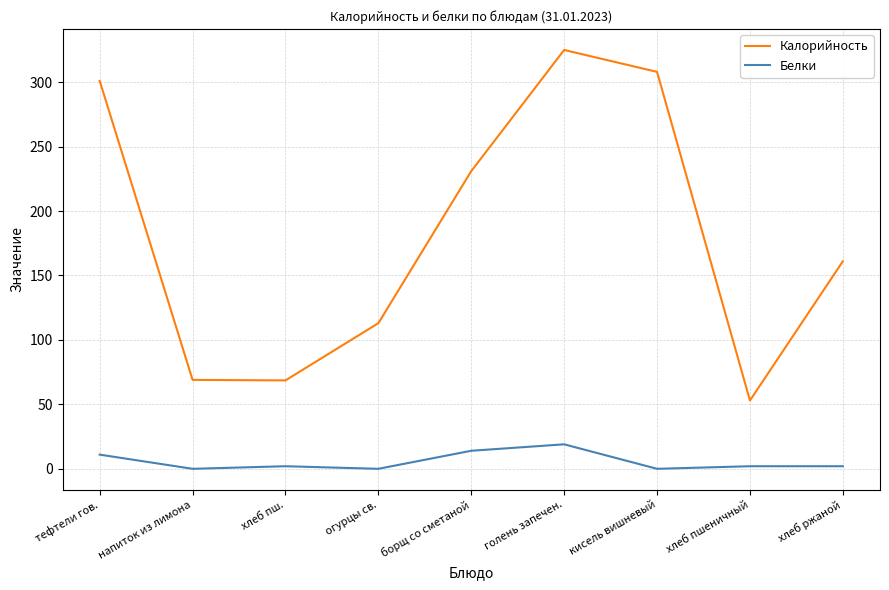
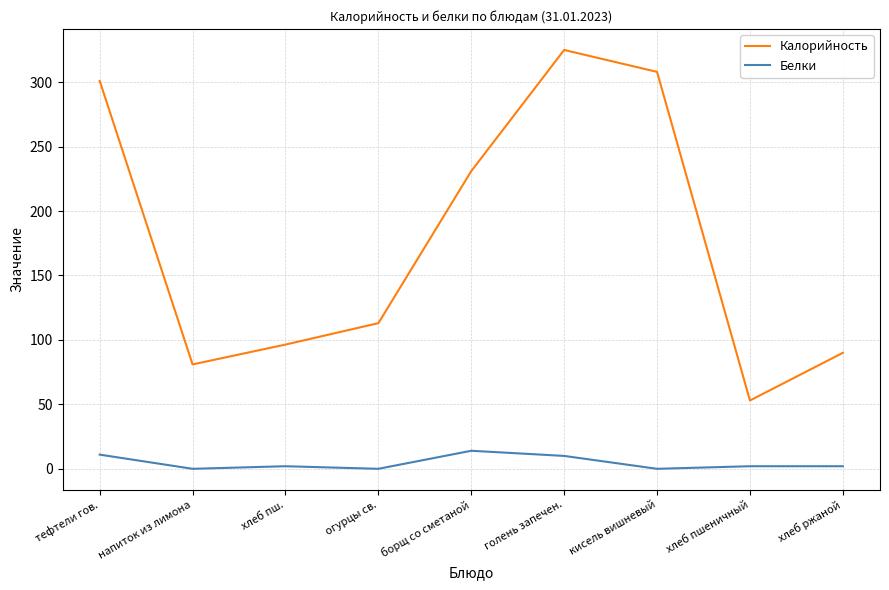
  {
    "Калорийность": {
      "тефтели гов.": 301,
-     "напиток из лимона": 69,
-     "хлеб пш.": 69,
+     "напиток из лимона": 81,
+     "хлеб пш.": 96,
      "огурцы св.": 113,
      "борщ со сметаной": 231,
      "голень запечен.": 325,
      "кисель вишневый": 308,
      "хлеб пшеничный": 53,
-     "хлеб ржаной": 161
+     "хлеб ржаной": 90
    },
    "Белки": {
      "тефтели гов.": 11,
      "напиток из лимона": 0,
      "хлеб пш.": 2,
      "огурцы св.": 0,
      "борщ со сметаной": 14,
-     "голень запечен.": 19,
+     "голень запечен.": 10,
      "кисель вишневый": 0,
      "хлеб пшеничный": 2,
      "хлеб ржаной": 2
    }
  }
